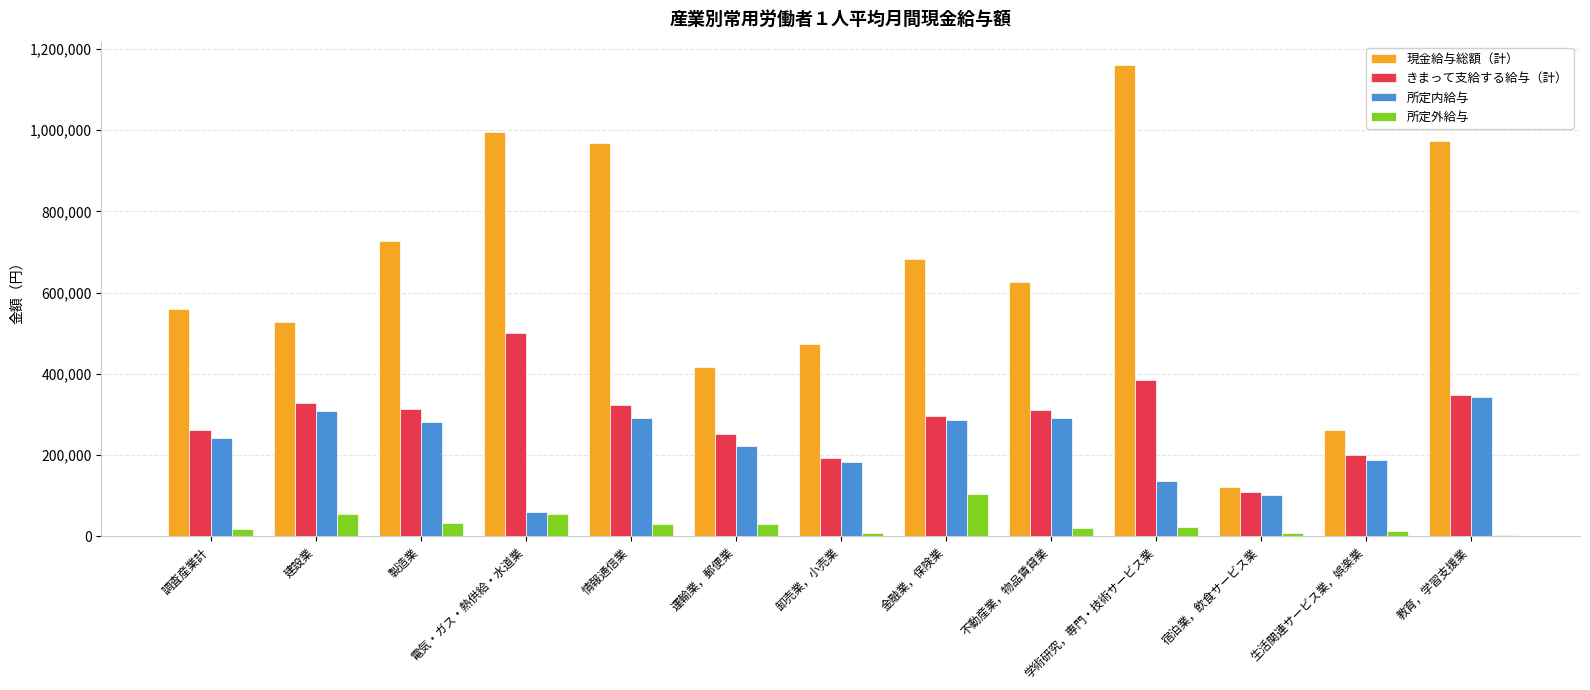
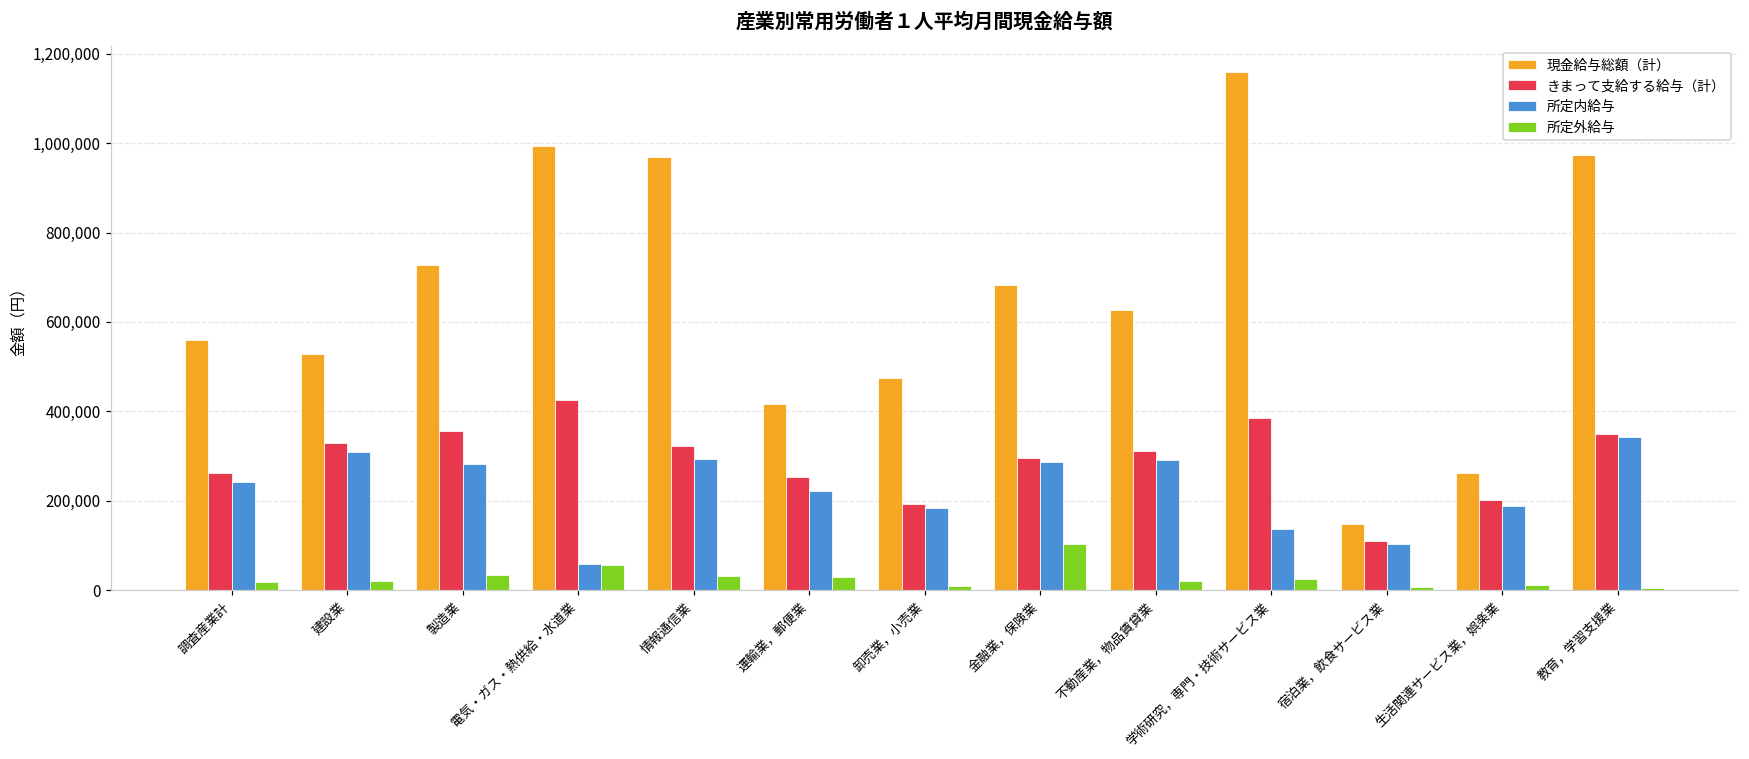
  {
    "現金給与総額（計）": {
      "調査産業計": "560,000",
      "建設業": "530,000",
      "製造業": "730,000",
      "電気・ガス・熱供給・水道業": "990,000",
      "情報通信業": "970,000",
      "運輸業，郵便業": "420,000",
      "卸売業，小売業": "470,000",
      "金融業，保険業": "680,000",
      "不動産業，物品賃貸業": "630,000",
      "学術研究，専門・技術サービス業": "1,160,000",
-     "宿泊業，飲食サービス業": "120,000",
+     "宿泊業，飲食サービス業": "150,000",
      "生活関連サービス業，娯楽業": "260,000",
      "教育，学習支援業": "970,000"
    },
    "きまって支給する給与（計）": {
      "調査産業計": "260,000",
      "建設業": "330,000",
-     "製造業": "310,000",
-     "電気・ガス・熱供給・水道業": "500,000",
+     "製造業": "360,000",
+     "電気・ガス・熱供給・水道業": "430,000",
      "情報通信業": "320,000",
      "運輸業，郵便業": "250,000",
      "卸売業，小売業": "190,000",
      "金融業，保険業": "300,000",
      "不動産業，物品賃貸業": "310,000",
      "学術研究，専門・技術サービス業": "380,000",
      "宿泊業，飲食サービス業": "110,000",
      "生活関連サービス業，娯楽業": "200,000",
      "教育，学習支援業": "350,000"
    },
    "所定内給与": {
      "調査産業計": "240,000",
      "建設業": "310,000",
      "製造業": "280,000",
      "電気・ガス・熱供給・水道業": "60,000",
      "情報通信業": "290,000",
      "運輸業，郵便業": "220,000",
      "卸売業，小売業": "180,000",
      "金融業，保険業": "290,000",
      "不動産業，物品賃貸業": "290,000",
      "学術研究，専門・技術サービス業": "140,000",
      "宿泊業，飲食サービス業": "100,000",
      "生活関連サービス業，娯楽業": "190,000",
      "教育，学習支援業": "340,000"
    },
    "所定外給与": {
      "調査産業計": "20,000",
-     "建設業": "60,000",
+     "建設業": "20,000",
      "製造業": "30,000",
      "電気・ガス・熱供給・水道業": "60,000",
      "情報通信業": "30,000",
      "運輸業，郵便業": "30,000",
      "卸売業，小売業": "10,000",
      "金融業，保険業": "100,000",
      "不動産業，物品賃貸業": "20,000",
      "学術研究，専門・技術サービス業": "20,000",
      "宿泊業，飲食サービス業": "10,000",
      "生活関連サービス業，娯楽業": "10,000"
    }
  }
